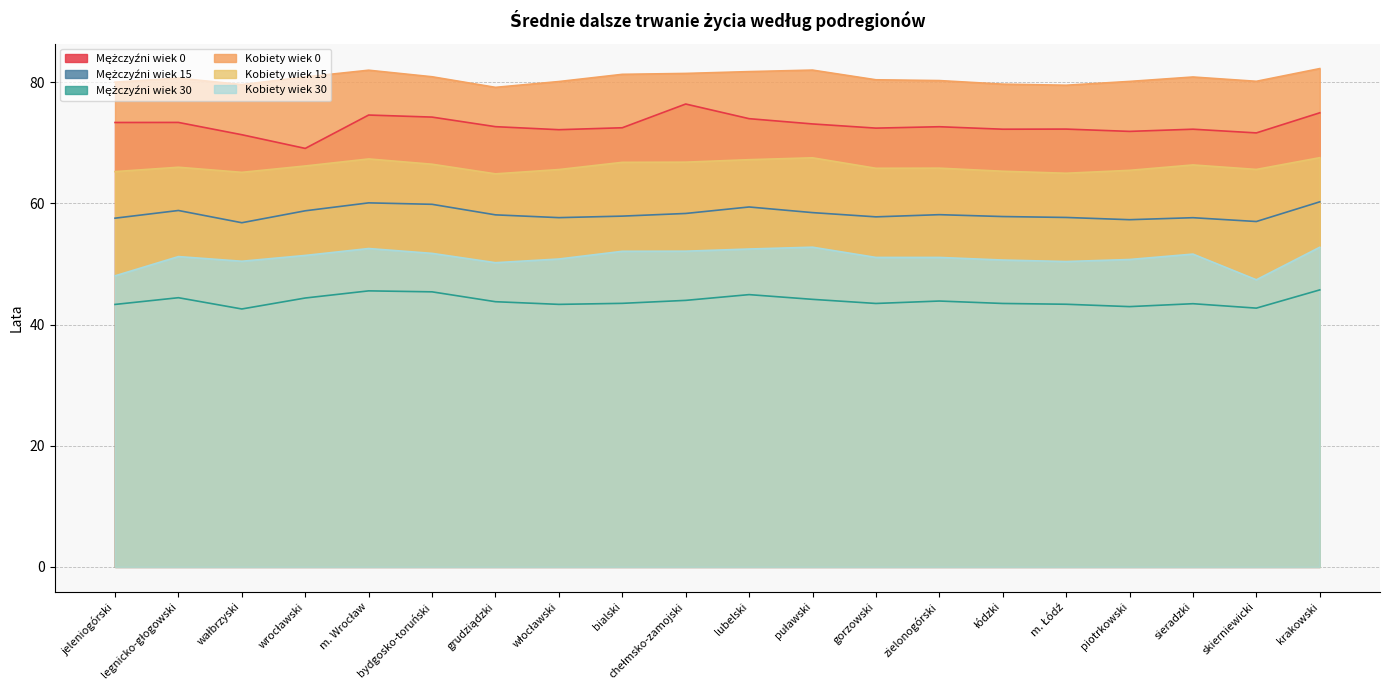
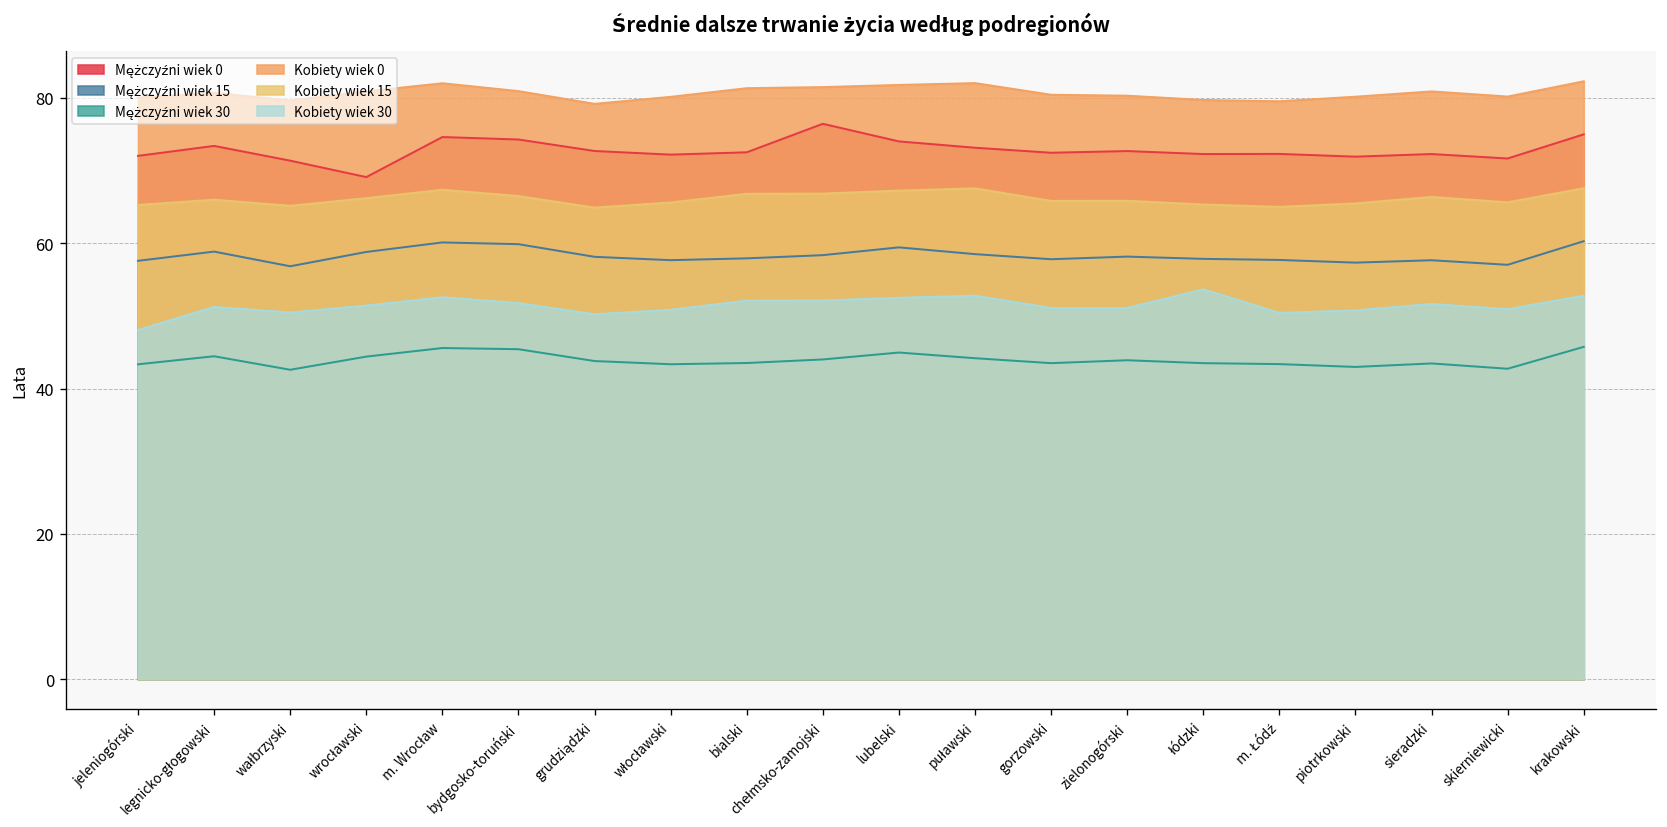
  {
    "Mężczyźni wiek 0": {
-     "jeleniogórski": 73,
+     "jeleniogórski": 72,
      "legnicko-głogowski": 73,
      "wałbrzyski": 71,
      "wrocławski": 69,
      "m. Wrocław": 75,
      "bydgosko-toruński": 74,
      "grudziądzki": 73,
      "włocławski": 72,
      "bialski": 73,
      "chełmsko-zamojski": 76,
      "lubelski": 74,
      "puławski": 73,
      "gorzowski": 72,
      "zielonogórski": 73,
      "łódzki": 72,
      "m. Łódź": 72,
      "piotrkowski": 72,
      "sieradzki": 72,
      "skierniewicki": 72,
      "krakowski": 75
    },
    "Kobiety wiek 30": {
      "jeleniogórski": 48,
      "legnicko-głogowski": 51,
      "wałbrzyski": 50,
      "wrocławski": 51,
      "m. Wrocław": 53,
      "bydgosko-toruński": 52,
      "grudziądzki": 50,
      "włocławski": 51,
      "bialski": 52,
      "chełmsko-zamojski": 52,
      "lubelski": 52,
      "puławski": 53,
      "gorzowski": 51,
      "zielonogórski": 51,
-     "łódzki": 51,
+     "łódzki": 54,
      "m. Łódź": 50,
      "piotrkowski": 51,
      "sieradzki": 52,
-     "skierniewicki": 47,
+     "skierniewicki": 51,
      "krakowski": 53
    }
  }
